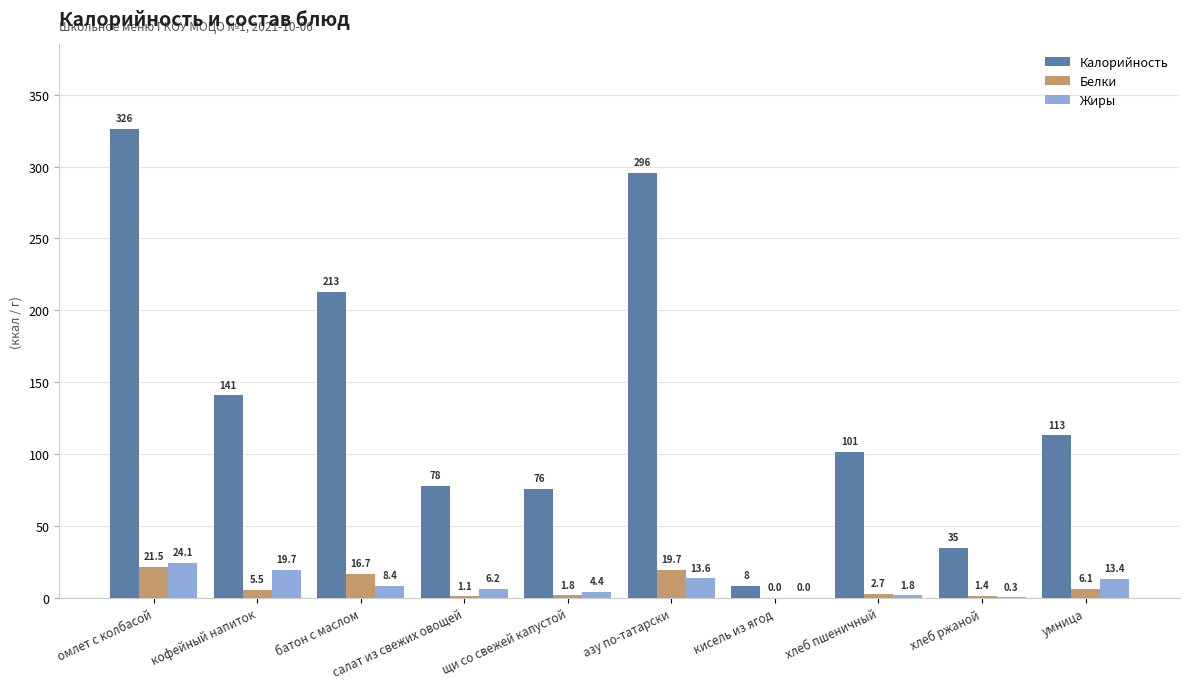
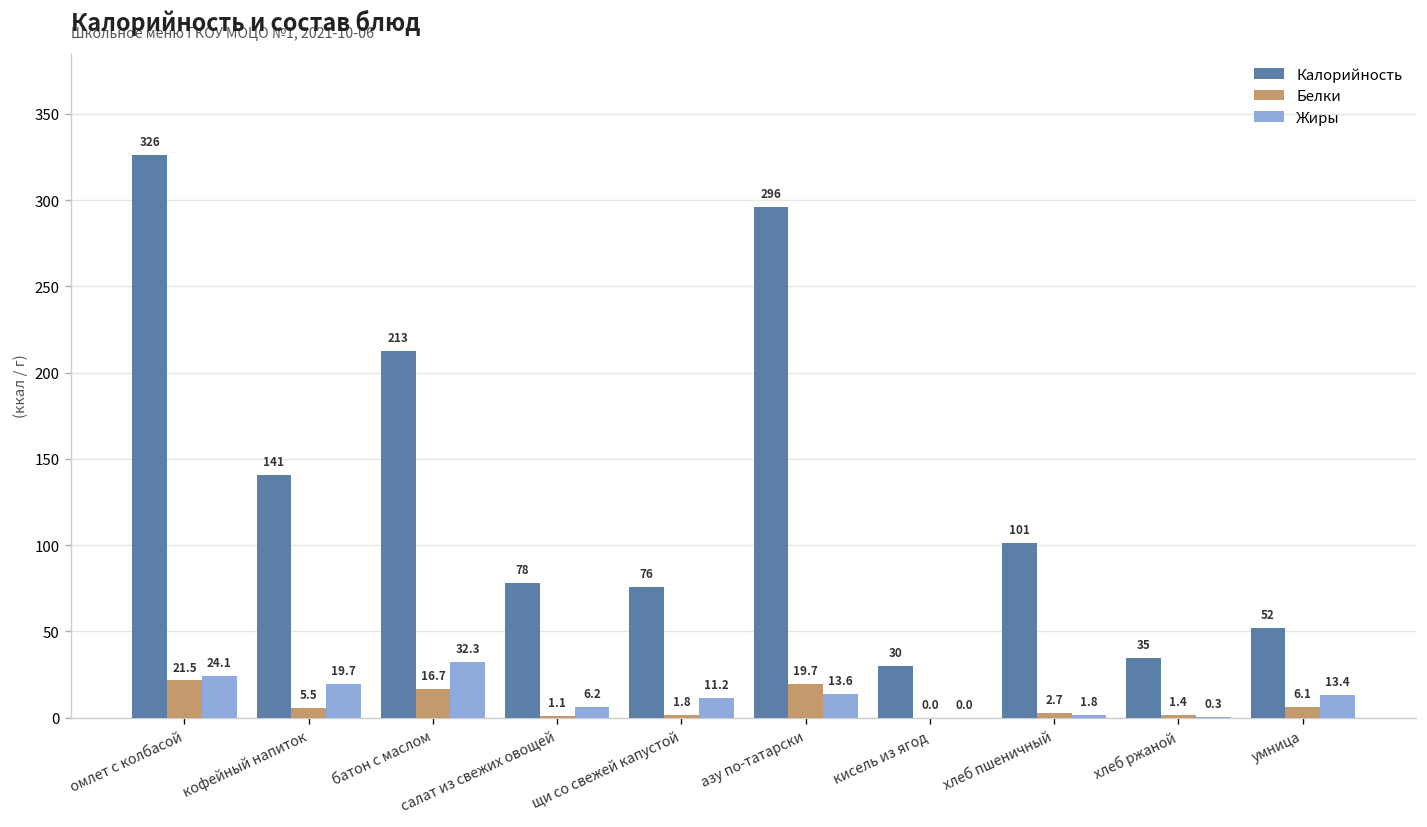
  {
    "Калорийность": {
      "омлет с колбасой": 326,
      "кофейный напиток": 141,
      "батон с маслом": 213,
      "салат из свежих овощей": 78,
      "щи со свежей капустой": 76,
      "азу по-татарски": 296,
-     "кисель из ягод": 8,
+     "кисель из ягод": 30,
      "хлеб пшеничный": 101,
      "хлеб ржаной": 35,
-     "умница": 113
+     "умница": 52
    },
    "Белки": {
      "омлет с колбасой": 21.5,
      "кофейный напиток": 5.5,
      "батон с маслом": 16.7,
      "салат из свежих овощей": 1.1,
      "щи со свежей капустой": 1.8,
      "азу по-татарски": 19.7,
      "кисель из ягод": 0.0,
      "хлеб пшеничный": 2.7,
      "хлеб ржаной": 1.4,
      "умница": 6.1
    },
    "Жиры": {
      "омлет с колбасой": 24.1,
      "кофейный напиток": 19.7,
-     "батон с маслом": 8.4,
+     "батон с маслом": 32.3,
      "салат из свежих овощей": 6.2,
-     "щи со свежей капустой": 4.4,
+     "щи со свежей капустой": 11.2,
      "азу по-татарски": 13.6,
      "кисель из ягод": 0.0,
      "хлеб пшеничный": 1.8,
      "хлеб ржаной": 0.3,
      "умница": 13.4
    }
  }
